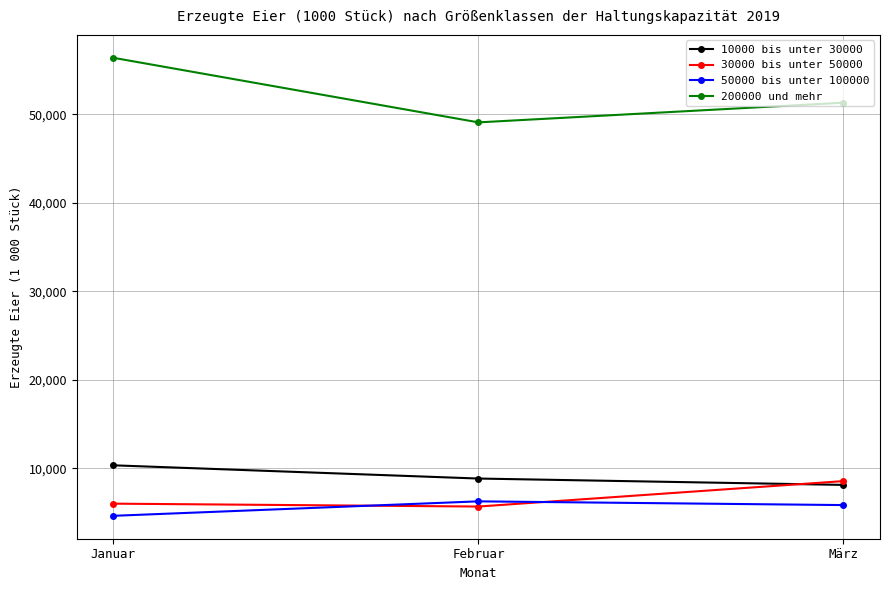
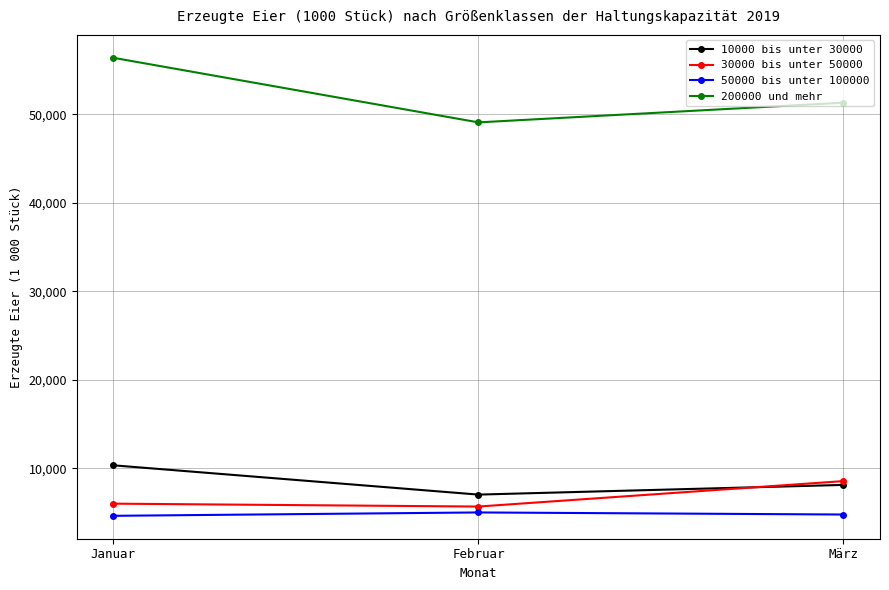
  {
    "10000 bis unter 30000": {
      "Januar": "10,000",
-     "Februar": "9,000",
+     "Februar": "7,000",
      "März": "8,000"
    },
    "30000 bis unter 50000": {
      "Januar": "6,000",
      "Februar": "6,000",
      "März": "9,000"
    },
    "50000 bis unter 100000": {
      "Januar": "5,000",
-     "Februar": "6,000",
-     "März": "6,000"
+     "Februar": "5,000",
+     "März": "5,000"
    },
    "200000 und mehr": {
      "Januar": "56,000",
      "Februar": "49,000"
    }
  }
